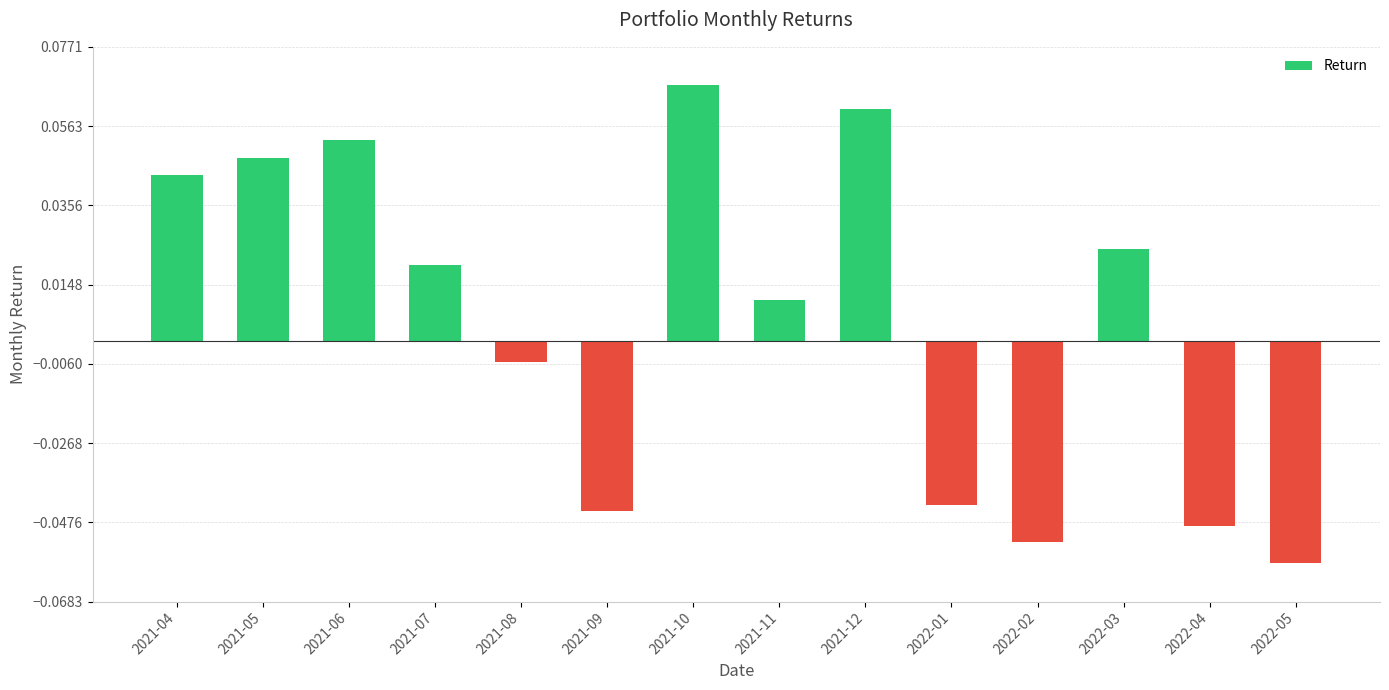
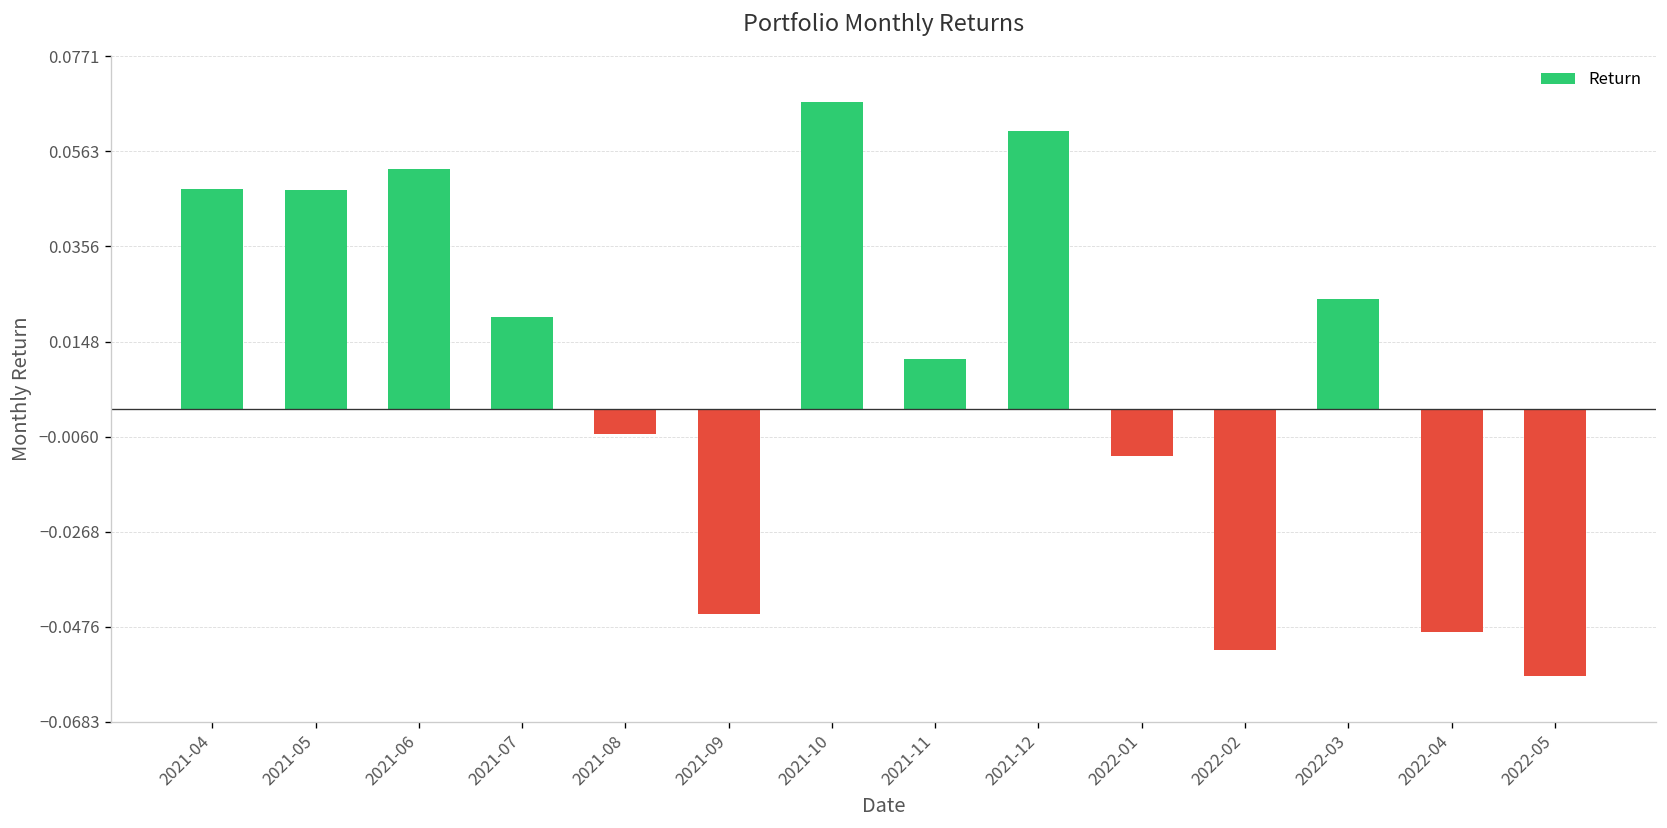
  {
-   "2021-04": 0.044,
+   "2021-04": 0.048,
    "2021-05": 0.048,
    "2021-06": 0.053,
    "2021-07": 0.020,
    "2021-08": -0.005,
    "2021-09": -0.045,
    "2021-10": 0.067,
    "2021-11": 0.011,
    "2021-12": 0.061,
-   "2022-01": -0.043,
+   "2022-01": -0.010,
    "2022-02": -0.053,
    "2022-03": 0.024,
    "2022-04": -0.049,
    "2022-05": -0.058
  }
